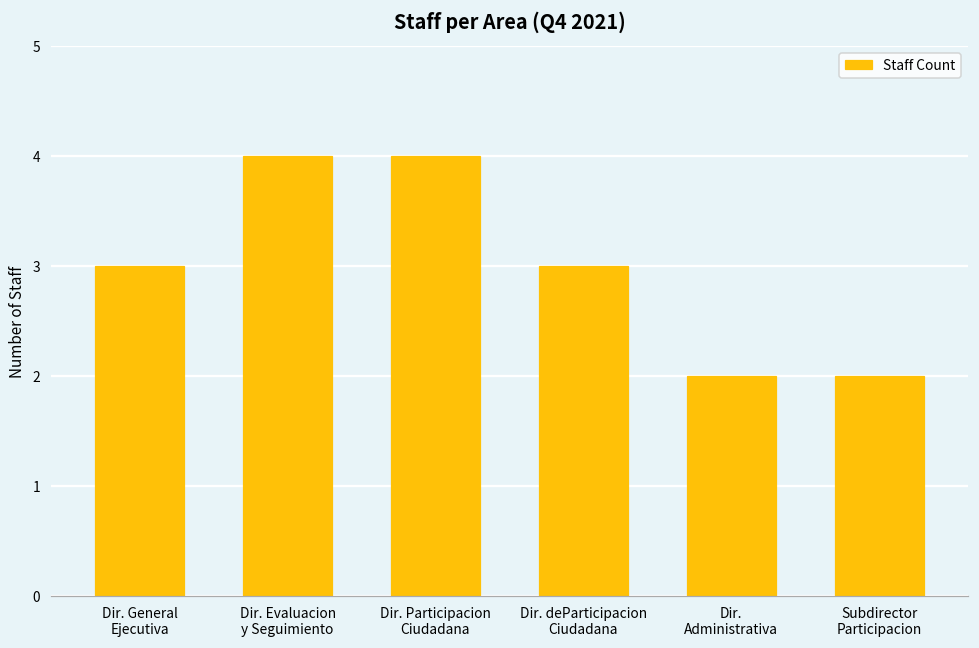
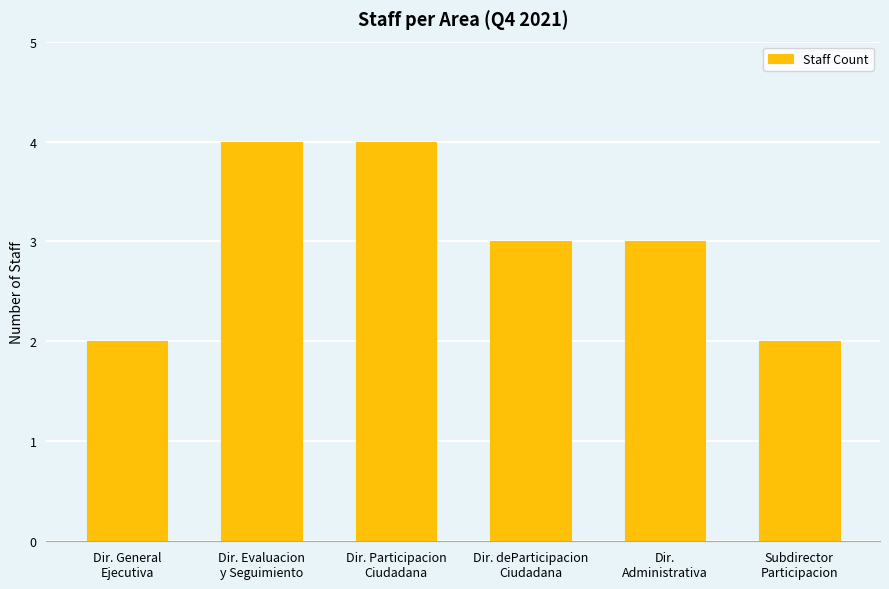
  {
-   "Dir. General Ejecutiva": 3,
+   "Dir. General Ejecutiva": 2,
    "Dir. Evaluacion y Seguimiento": 4,
    "Dir. Participacion Ciudadana": 4,
    "Dir. deParticipacion Ciudadana": 3,
-   "Dir. Administrativa": 2,
+   "Dir. Administrativa": 3,
    "Subdirector Participacion": 2
  }
